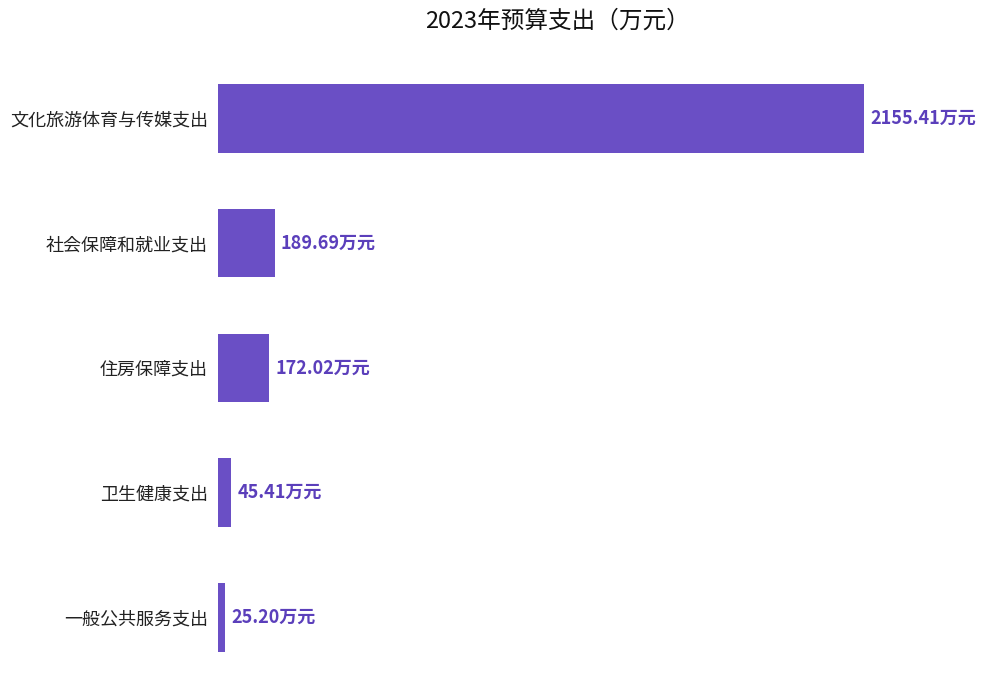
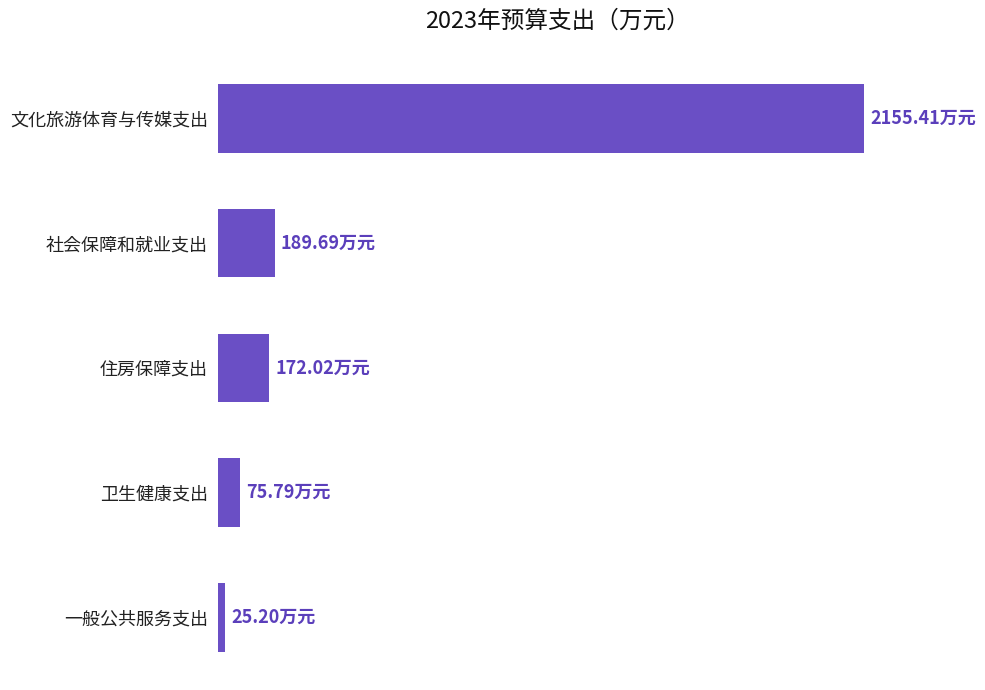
  {
    "文化旅游体育与传媒支出": 2155.41,
    "社会保障和就业支出": 189.69,
    "住房保障支出": 172.02,
-   "卫生健康支出": 45.41,
+   "卫生健康支出": 75.79,
    "一般公共服务支出": 25.20
  }
